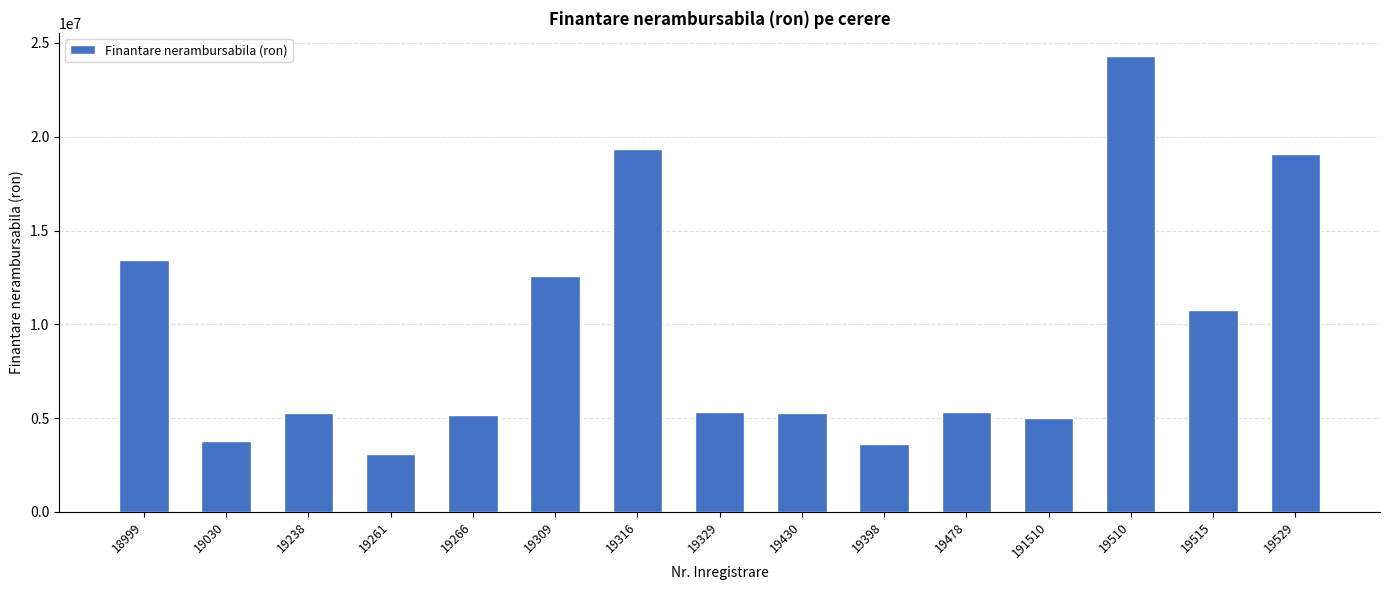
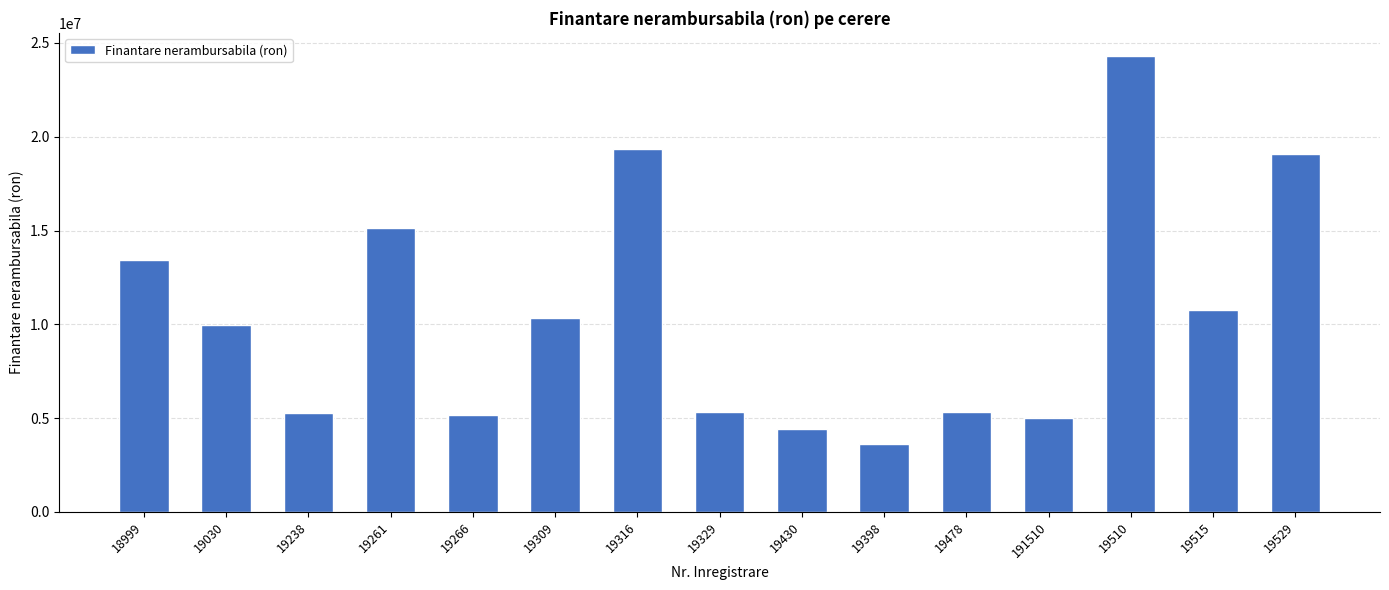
  {
    "18999": 13500000,
-   "19030": 3800000,
+   "19030": 10000000,
    "19238": 5300000,
-   "19261": 3100000,
+   "19261": 15100000,
    "19266": 5200000,
-   "19309": 12600000,
+   "19309": 10300000,
    "19316": 19300000,
    "19329": 5300000,
-   "19430": 5300000,
+   "19430": 4400000,
    "19398": 3600000,
    "19478": 5300000,
    "191510": 5000000,
    "19510": 24300000,
    "19515": 10800000,
    "19529": 19100000
  }
